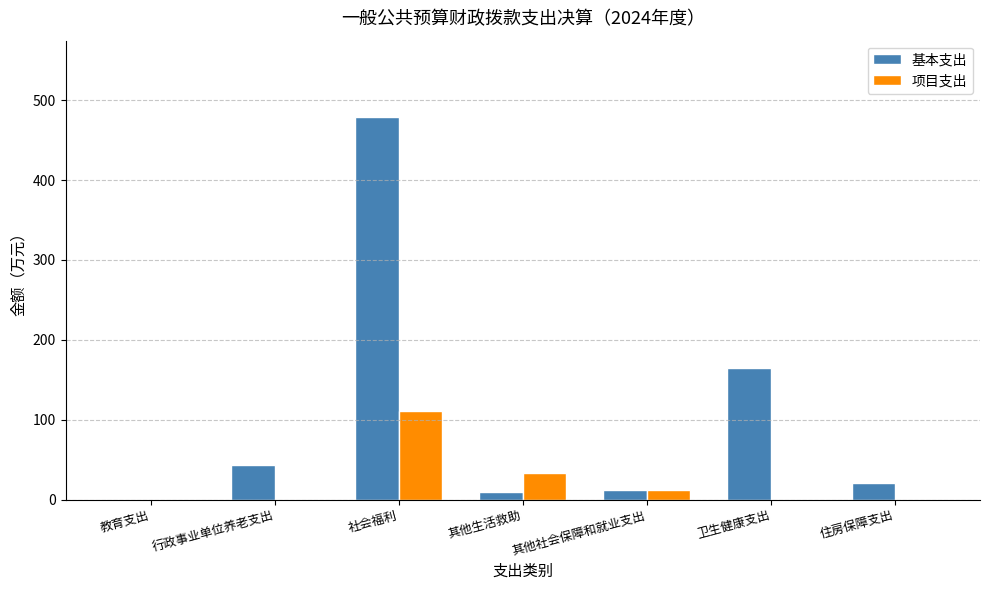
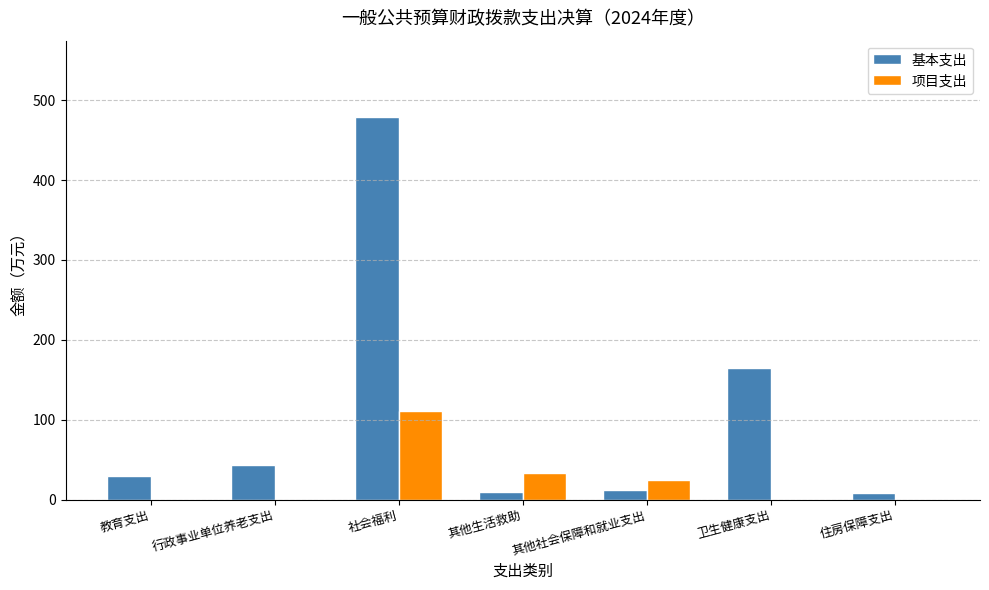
  {
    "基本支出": {
-     "教育支出": 0,
+     "教育支出": 30,
      "行政事业单位养老支出": 40,
      "社会福利": 480,
      "其他生活救助": 10,
      "其他社会保障和就业支出": 10,
      "卫生健康支出": 160,
-     "住房保障支出": 20
+     "住房保障支出": 10
    },
    "项目支出": {
      "教育支出": 0,
      "行政事业单位养老支出": 0,
      "社会福利": 110,
      "其他生活救助": 30,
-     "其他社会保障和就业支出": 10,
+     "其他社会保障和就业支出": 20,
      "卫生健康支出": 0,
      "住房保障支出": 0
    }
  }
